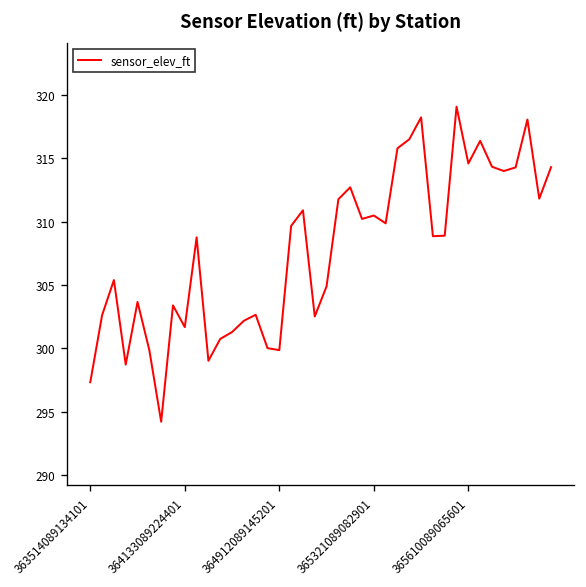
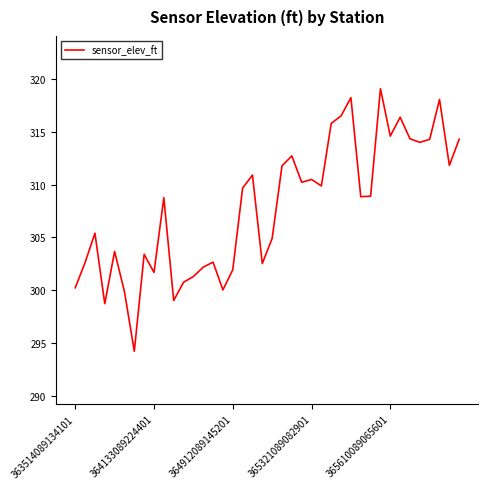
  {
-   "363514089134101": 297.3,
+   "363514089134101": 300.2,
    "364133089224401": 301.7,
-   "364912089145201": 299.9,
+   "364912089145201": 301.9,
    "365321089082901": 310.5,
    "365610089065601": 314.6
  }
